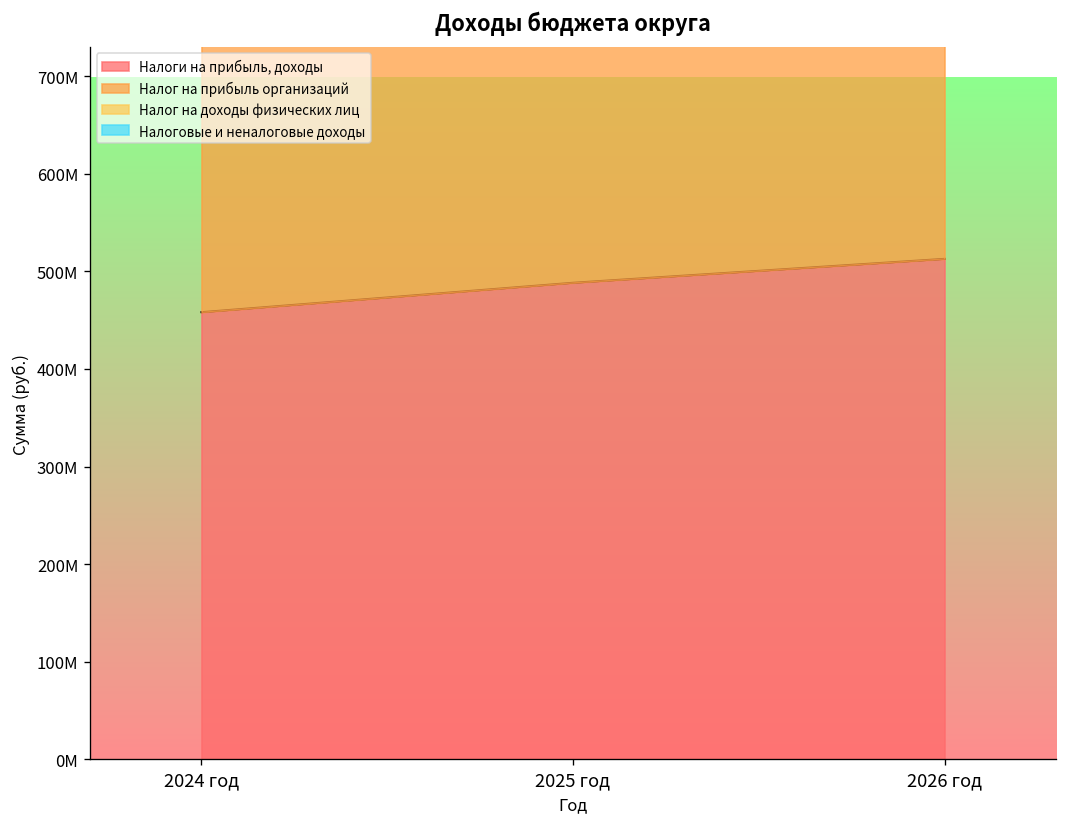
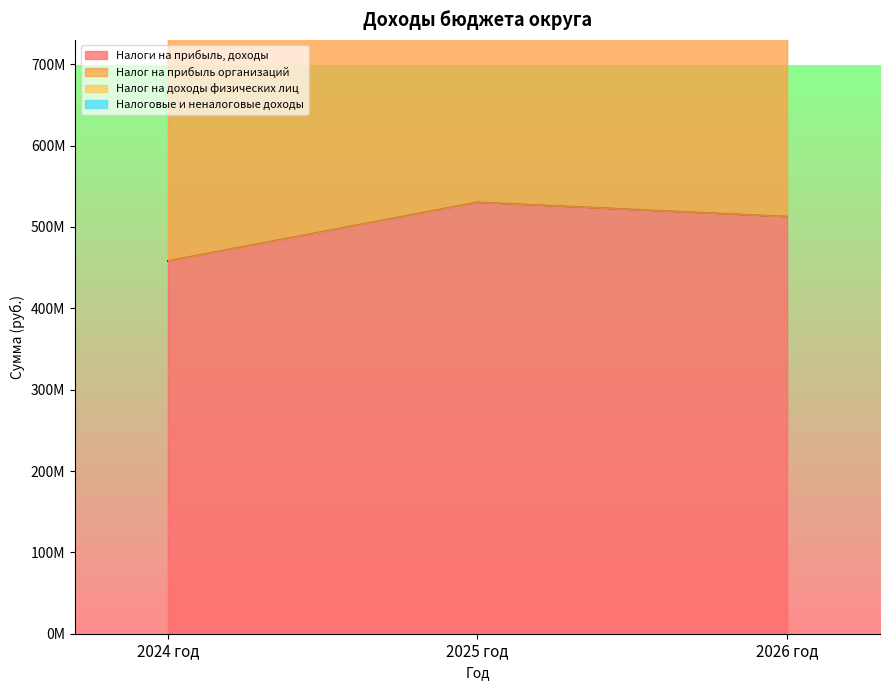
  {
    "Налоги на прибыль, доходы": {
      "2024 год": 460000000,
-     "2025 год": 490000000,
+     "2025 год": 530000000,
      "2026 год": 510000000
    }
  }
